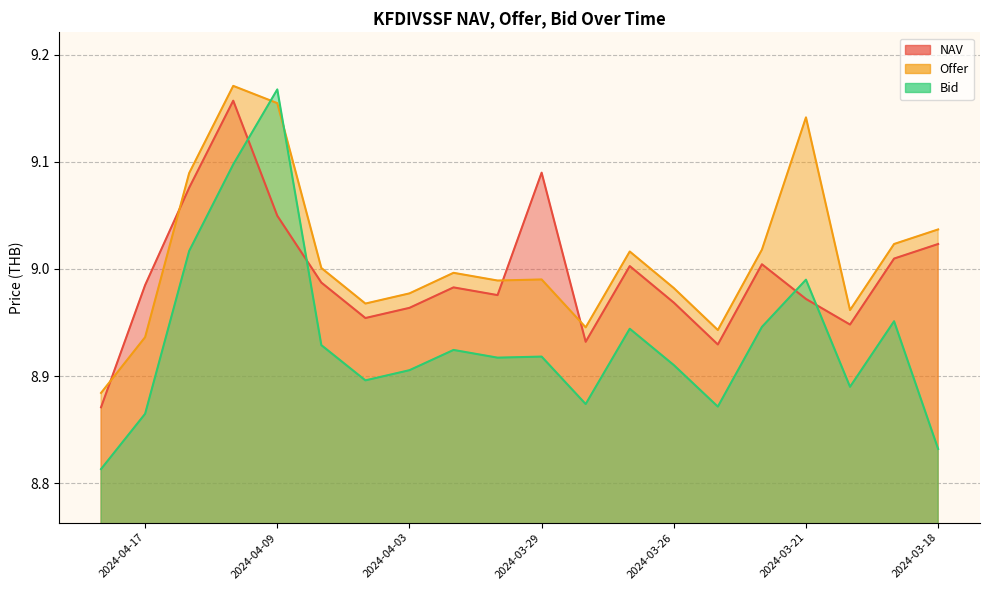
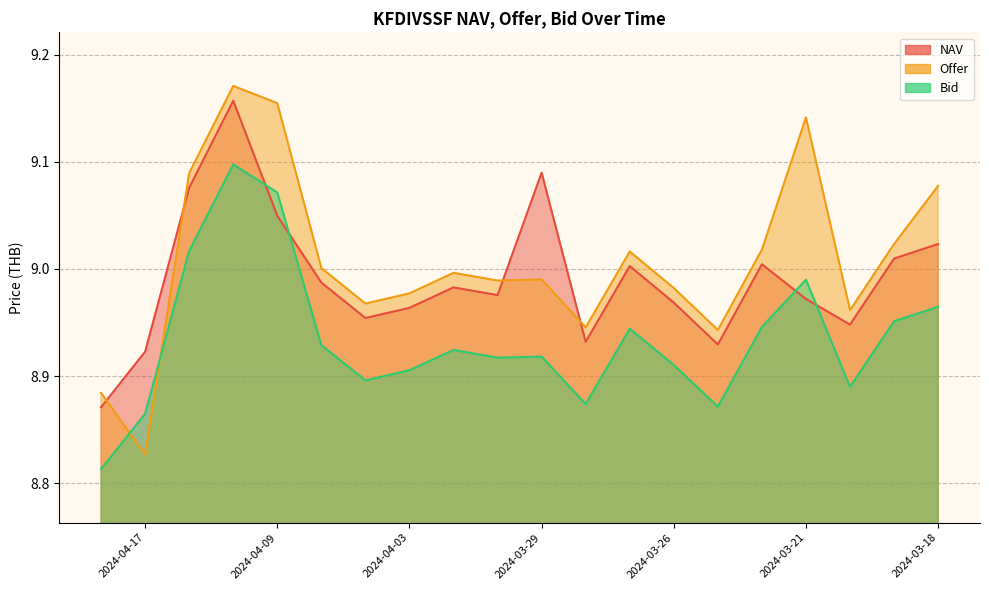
  {
    "NAV": {
-     "2024-04-17": 8.985,
+     "2024-04-17": 8.923,
      "2024-04-09": 9.050,
      "2024-04-03": 8.964,
      "2024-03-29": 9.090,
      "2024-03-26": 8.969,
      "2024-03-21": 8.972,
      "2024-03-18": 9.023
    },
    "Offer": {
-     "2024-04-17": 8.936,
+     "2024-04-17": 8.827,
      "2024-04-09": 9.155,
      "2024-04-03": 8.977,
      "2024-03-29": 8.990,
      "2024-03-26": 8.982,
      "2024-03-21": 9.142,
-     "2024-03-18": 9.037
+     "2024-03-18": 9.078
    },
    "Bid": {
      "2024-04-17": 8.865,
-     "2024-04-09": 9.168,
+     "2024-04-09": 9.071,
      "2024-04-03": 8.906,
      "2024-03-29": 8.918,
      "2024-03-26": 8.910,
      "2024-03-21": 8.990,
-     "2024-03-18": 8.832
+     "2024-03-18": 8.965
    }
  }
